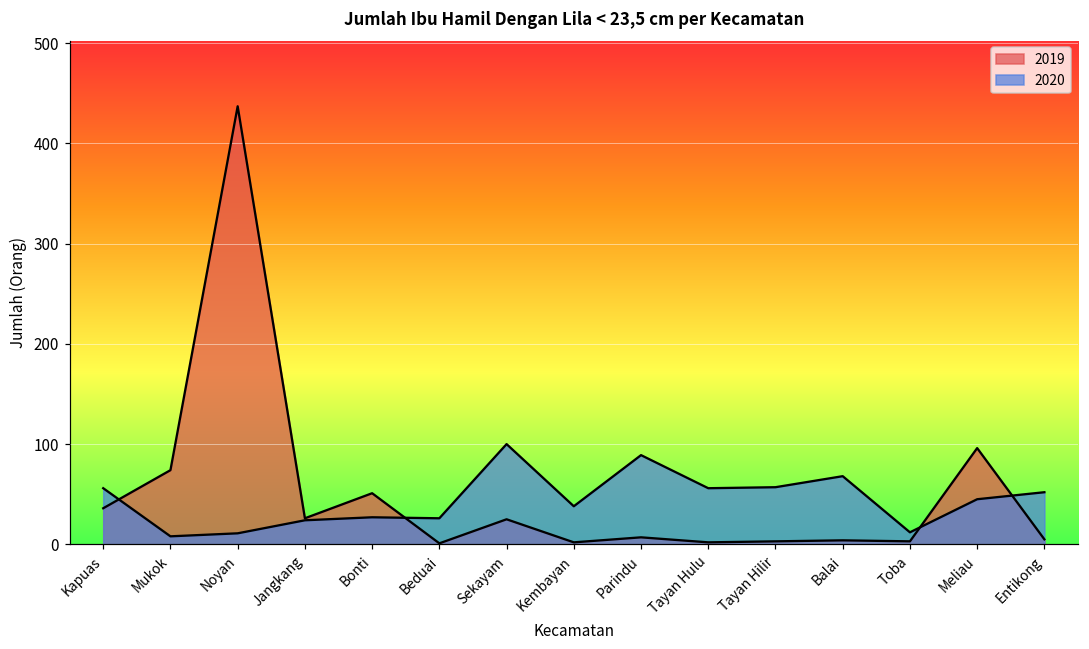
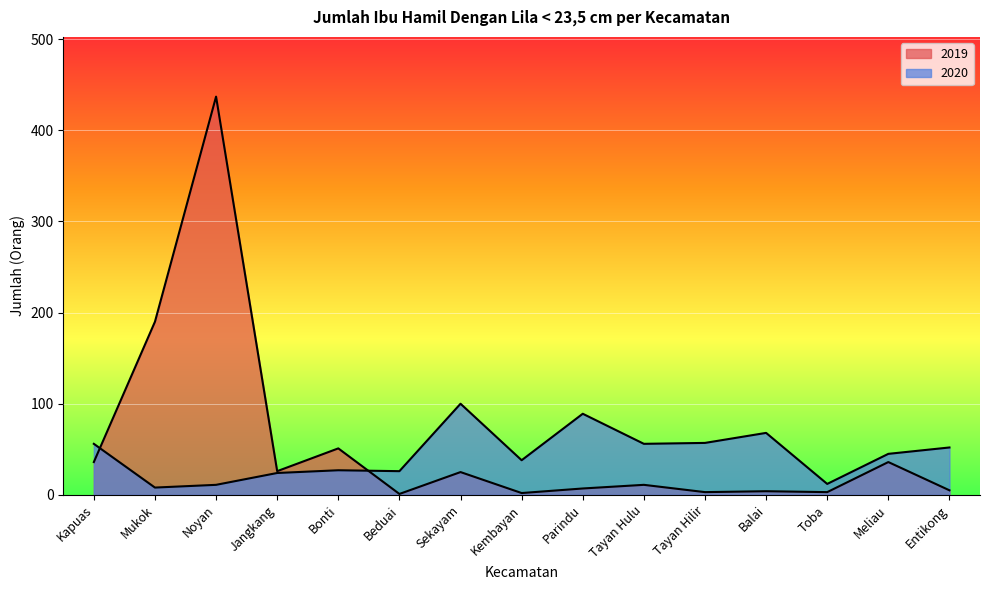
  {
    "2019": {
      "Kapuas": 40,
-     "Mukok": 70,
+     "Mukok": 190,
      "Noyan": 440,
      "Bonti": 50,
      "Beduai": 0,
      "Sekayam": 30,
      "Kembayan": 0,
      "Parindu": 10,
-     "Tayan Hulu": 0,
+     "Tayan Hulu": 10,
      "Tayan Hilir": 0,
      "Balai": 0,
      "Toba": 0,
-     "Meliau": 100,
+     "Meliau": 40,
      "Entikong": 10
    },
    "2020": {
      "Kapuas": 60,
      "Mukok": 10,
      "Noyan": 10,
      "Bonti": 30,
      "Beduai": 30,
      "Sekayam": 100,
      "Kembayan": 40,
      "Parindu": 90,
      "Tayan Hulu": 60,
      "Tayan Hilir": 60,
      "Balai": 70,
      "Toba": 10,
      "Meliau": 50,
      "Entikong": 50
    }
  }
